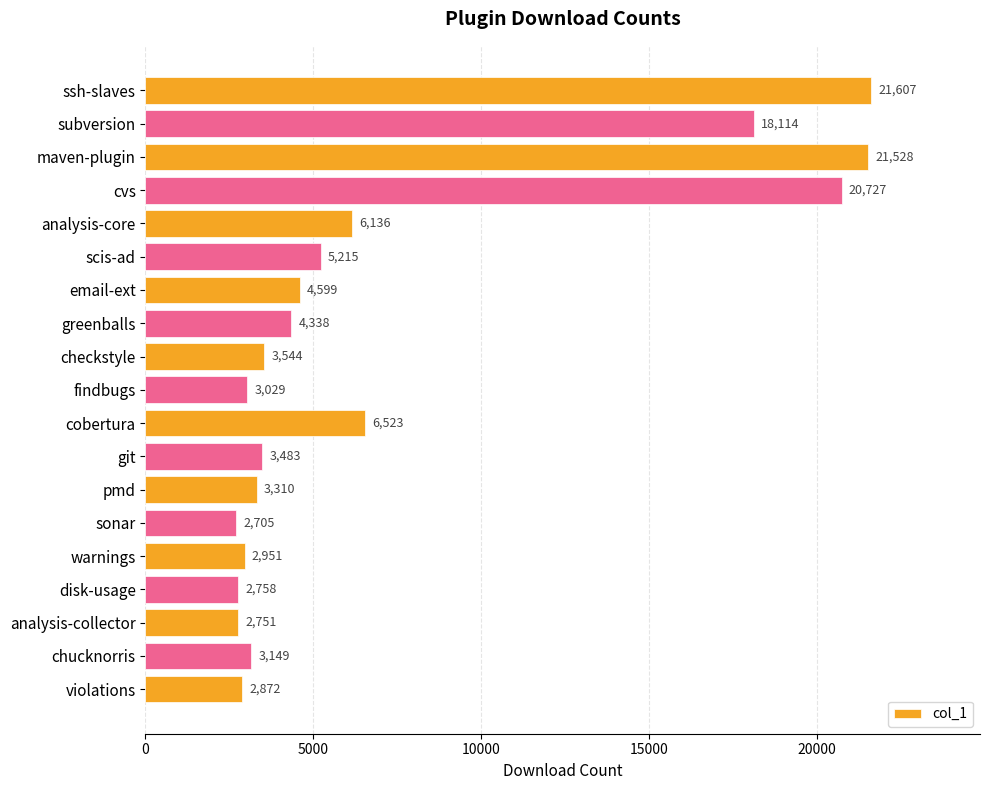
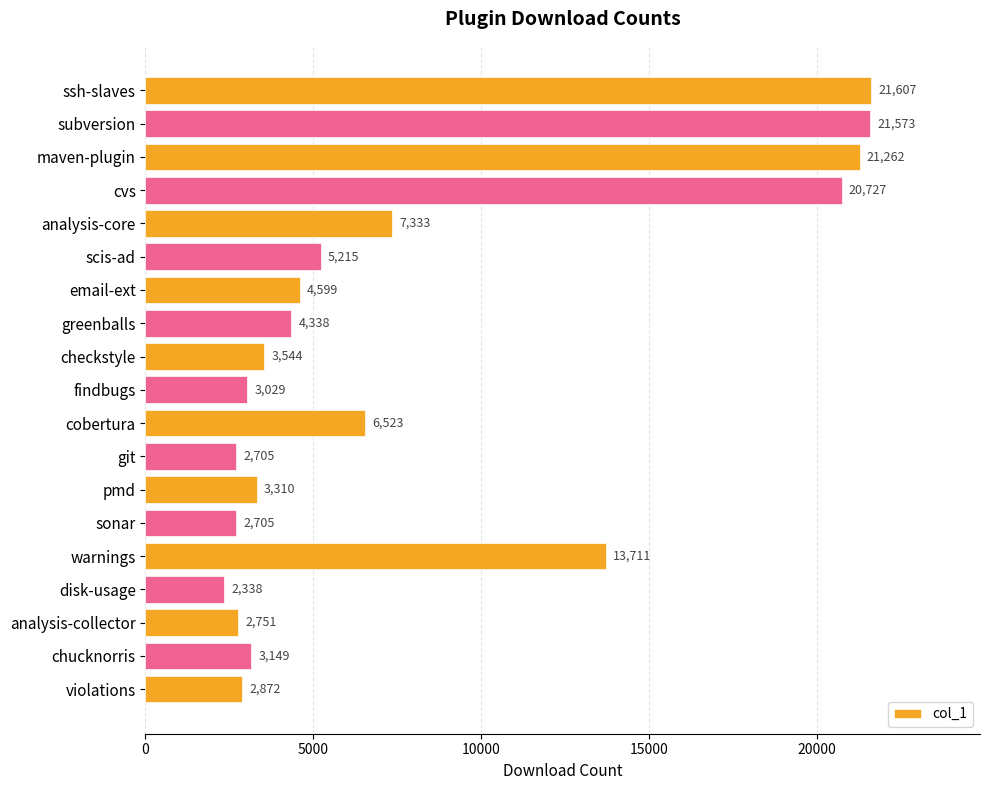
  {
    "ssh-slaves": "21,607",
-   "subversion": "18,114",
-   "maven-plugin": "21,528",
+   "subversion": "21,573",
+   "maven-plugin": "21,262",
    "cvs": "20,727",
-   "analysis-core": "6,136",
+   "analysis-core": "7,333",
    "scis-ad": "5,215",
    "email-ext": "4,599",
    "greenballs": "4,338",
    "checkstyle": "3,544",
    "findbugs": "3,029",
    "cobertura": "6,523",
-   "git": "3,483",
+   "git": "2,705",
    "pmd": "3,310",
    "sonar": "2,705",
-   "warnings": "2,951",
-   "disk-usage": "2,758",
+   "warnings": "13,711",
+   "disk-usage": "2,338",
    "analysis-collector": "2,751",
    "chucknorris": "3,149",
    "violations": "2,872"
  }
